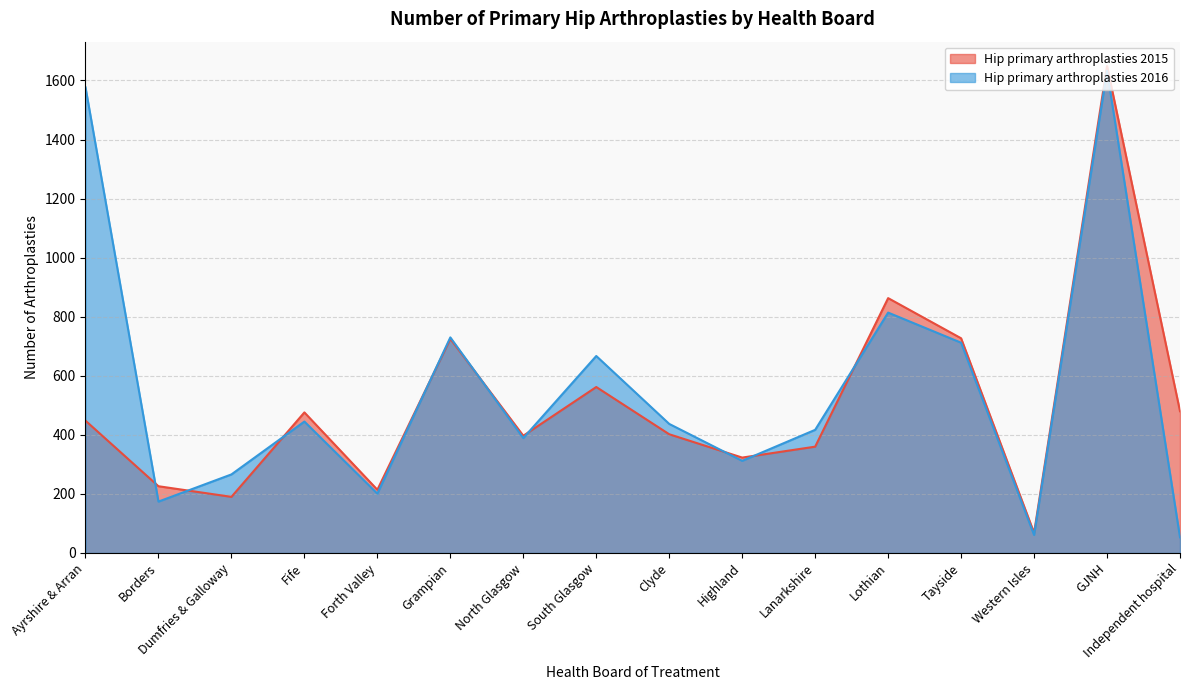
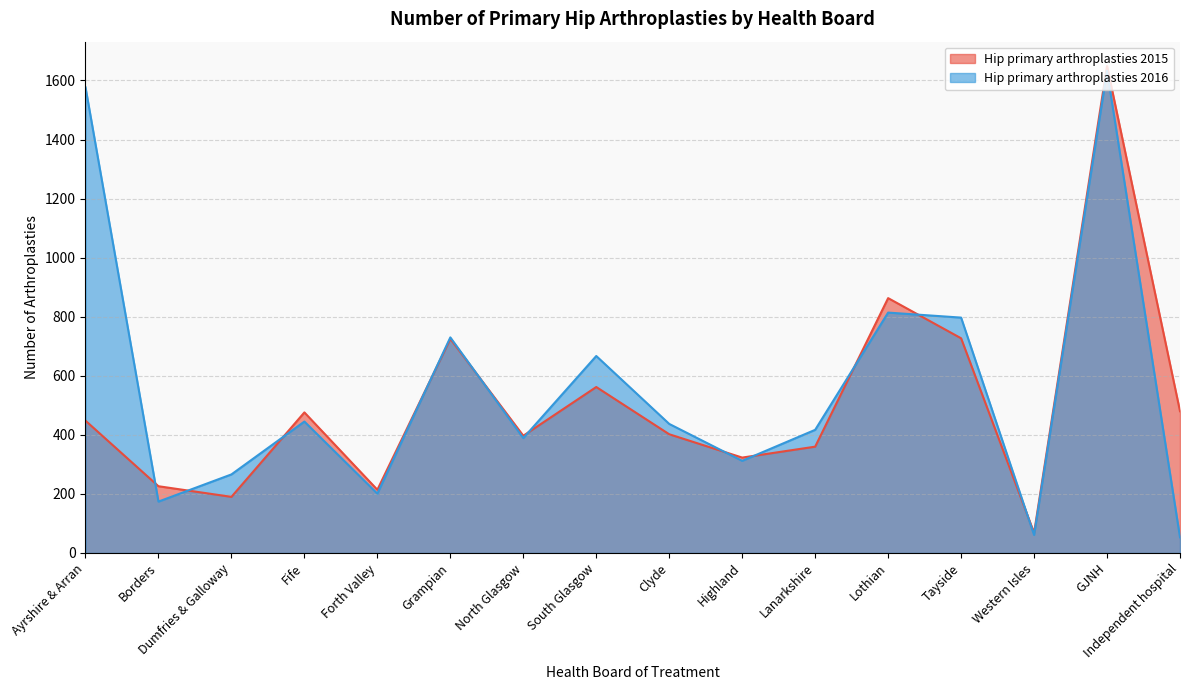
  {
    "Hip primary arthroplasties 2015": {
      "Ayrshire & Arran": 450,
      "Borders": 230,
      "Dumfries & Galloway": 190,
      "Fife": 480,
      "Forth Valley": 210,
      "South Glasgow": 560,
      "Clyde": 400,
      "Highland": 320,
      "Lanarkshire": 360,
      "Lothian": 860,
      "Tayside": 730,
      "Independent hospital": 480
    },
    "Hip primary arthroplasties 2016": {
      "Ayrshire & Arran": 1580,
      "Borders": 170,
      "Dumfries & Galloway": 270,
      "Fife": 450,
      "Forth Valley": 200,
      "South Glasgow": 670,
      "Clyde": 440,
      "Highland": 310,
      "Lanarkshire": 420,
      "Lothian": 810,
-     "Tayside": 710,
+     "Tayside": 800,
      "Independent hospital": 50
    }
  }
